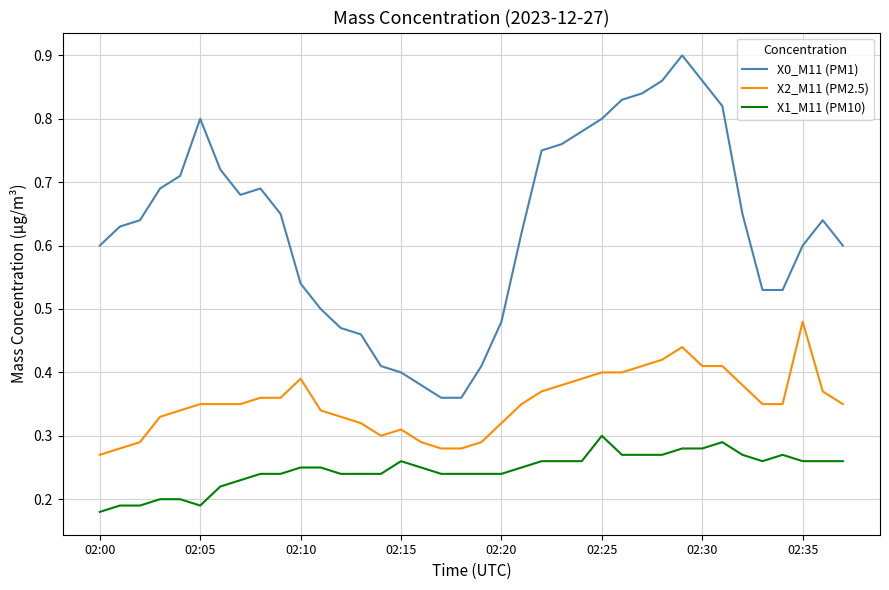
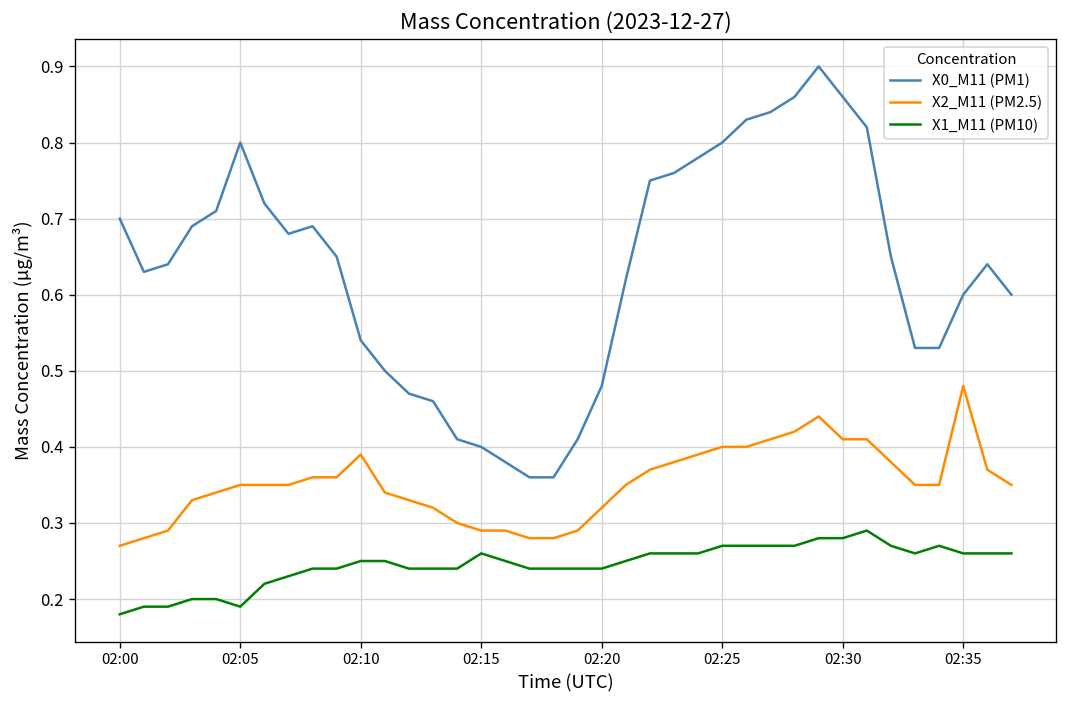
  {
    "X0_M11 (PM1)": {
-     "02:00": 0.6,
+     "02:00": 0.7,
      "02:05": 0.8,
      "02:10": 0.54,
      "02:15": 0.4,
      "02:20": 0.48,
      "02:25": 0.8,
      "02:30": 0.86,
      "02:35": 0.6
    },
    "X2_M11 (PM2.5)": {
      "02:00": 0.27,
      "02:05": 0.35,
      "02:10": 0.39,
-     "02:15": 0.31,
+     "02:15": 0.29,
      "02:20": 0.32,
      "02:25": 0.40,
      "02:30": 0.41,
      "02:35": 0.48
    },
    "X1_M11 (PM10)": {
      "02:00": 0.18,
      "02:05": 0.19,
      "02:10": 0.25,
      "02:15": 0.26,
      "02:20": 0.24,
-     "02:25": 0.30,
+     "02:25": 0.27,
      "02:30": 0.28,
      "02:35": 0.26
    }
  }
